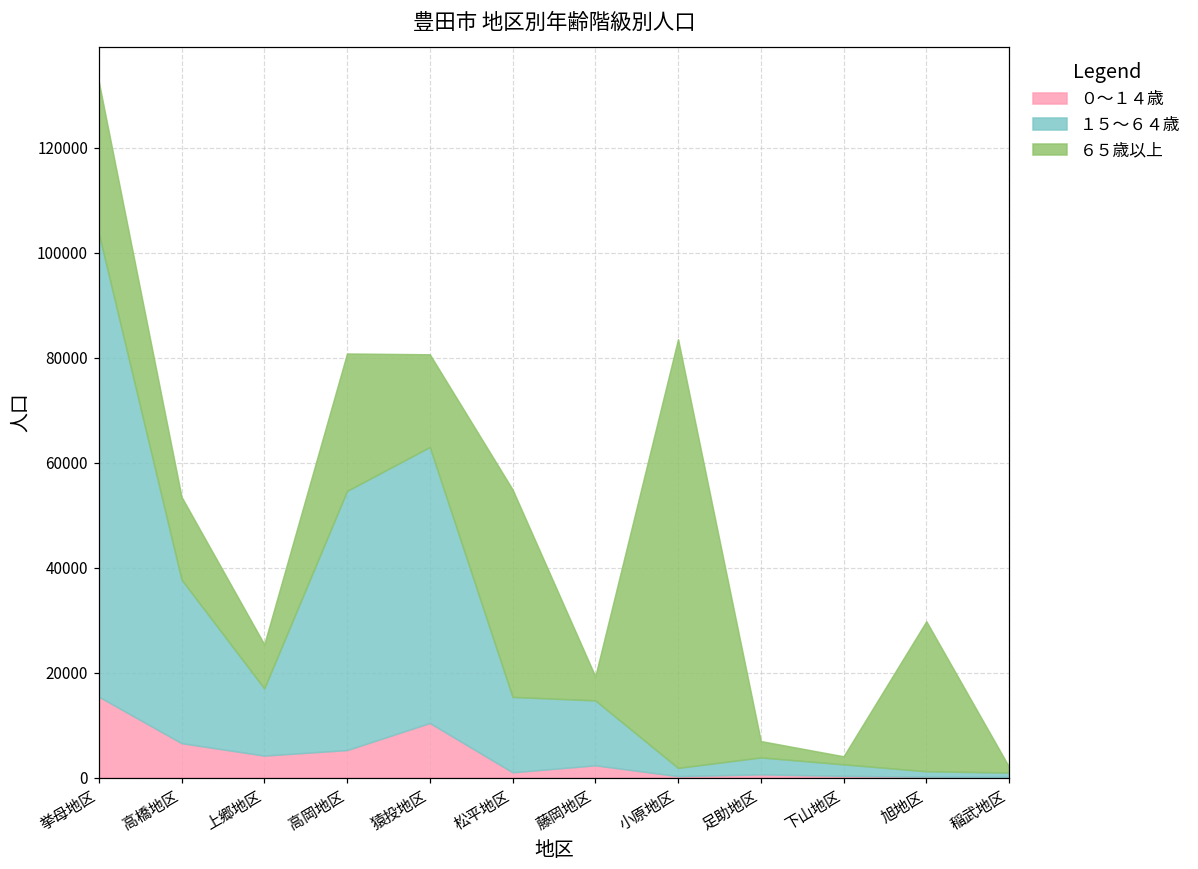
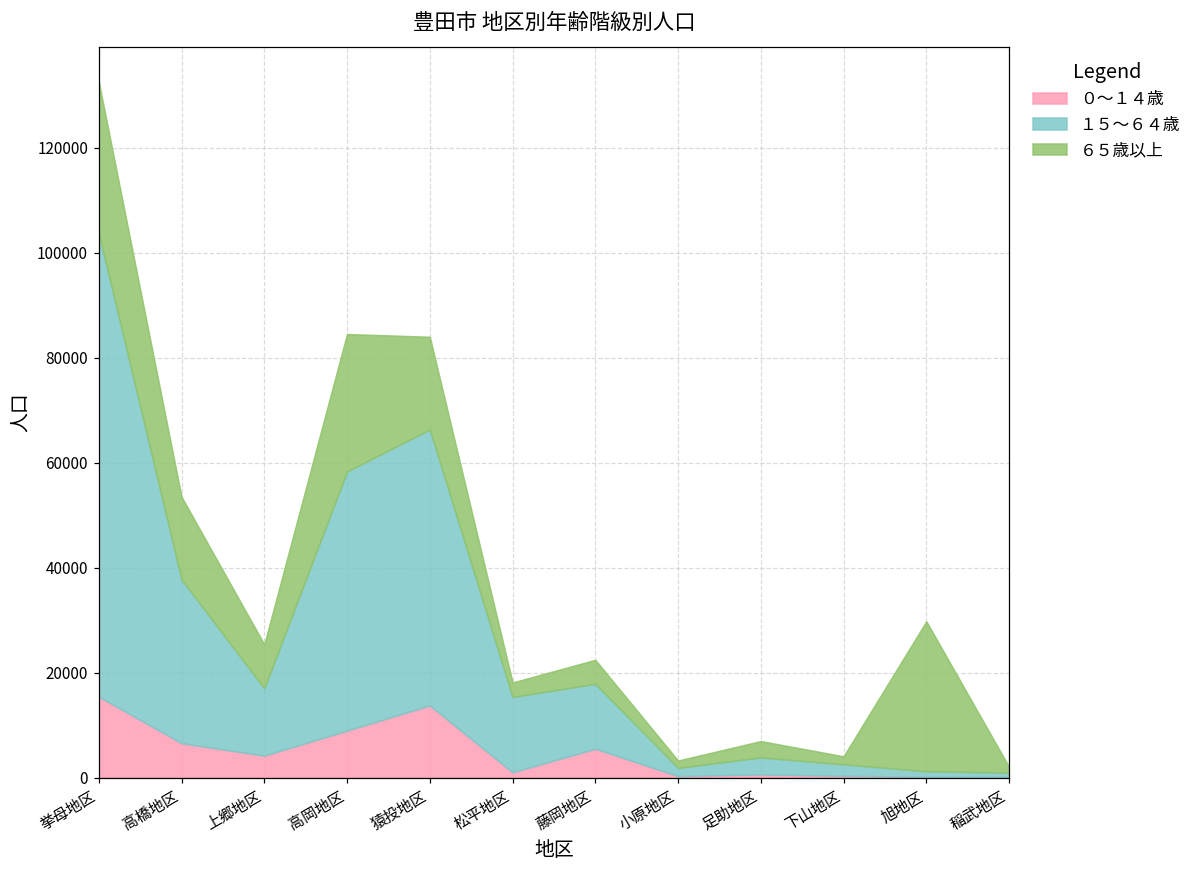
  {
    "０～１４歳": {
      "挙母地区": 15000,
      "高橋地区": 7000,
      "上郷地区": 4000,
-     "高岡地区": 5000,
-     "猿投地区": 10000,
+     "高岡地区": 9000,
+     "猿投地区": 14000,
      "松平地区": 1000,
-     "藤岡地区": 2000,
+     "藤岡地区": 5000,
      "足助地区": 1000
    },
    "１５～６４歳": {
      "挙母地区": 88000,
      "高橋地区": 31000,
      "上郷地区": 13000,
      "高岡地区": 49000,
      "猿投地区": 53000,
      "松平地区": 14000,
      "藤岡地区": 12000,
      "小原地区": 2000,
      "足助地区": 3000,
      "下山地区": 2000,
      "旭地区": 1000,
      "稲武地区": 1000
    },
    "６５歳以上": {
      "挙母地区": 29000,
      "高橋地区": 16000,
      "上郷地区": 8000,
      "高岡地区": 26000,
      "猿投地区": 18000,
-     "松平地区": 40000,
+     "松平地区": 3000,
      "藤岡地区": 5000,
-     "小原地区": 82000,
+     "小原地区": 1000,
      "足助地区": 3000,
      "下山地区": 2000,
      "旭地区": 29000,
      "稲武地区": 1000
    }
  }
